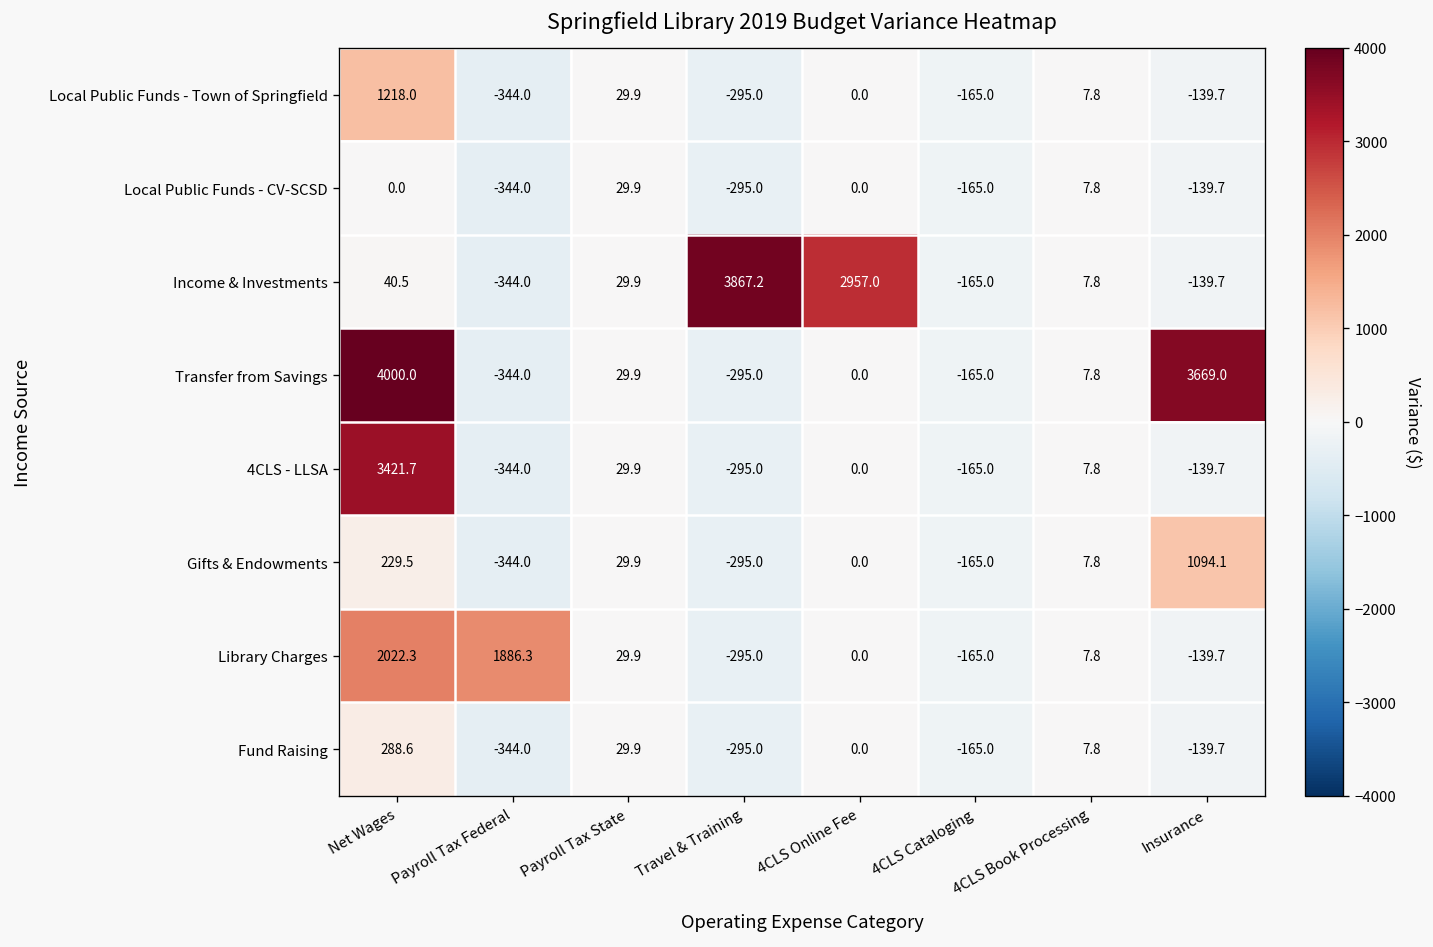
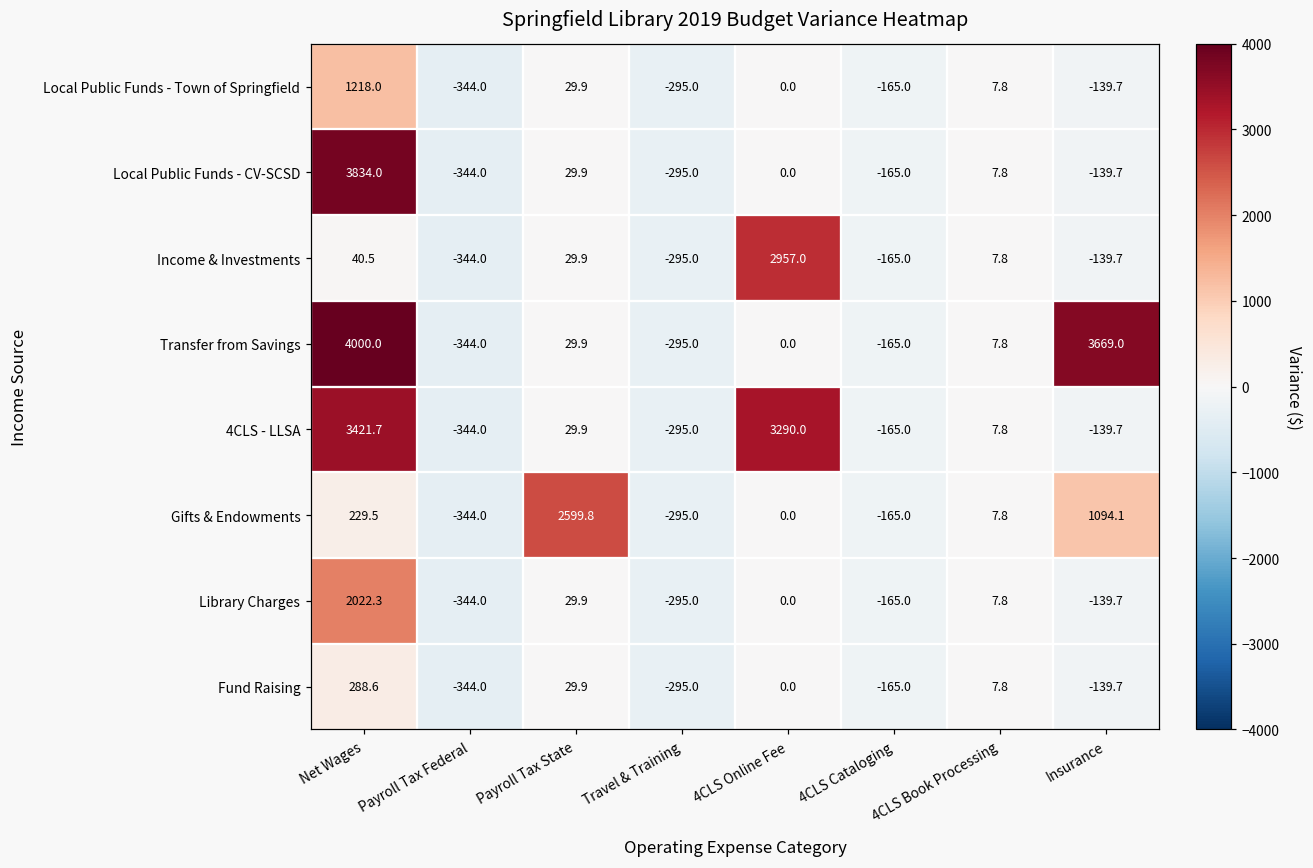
  {
    "Local Public Funds - Town of Springfield": {
      "Net Wages": 1218.0,
      "Payroll Tax Federal": -344.0,
      "Payroll Tax State": 29.9,
      "Travel & Training": -295.0,
      "4CLS Online Fee": 0.0,
      "4CLS Cataloging": -165.0,
      "4CLS Book Processing": 7.8,
      "Insurance": -139.7
    },
    "Local Public Funds - CV-SCSD": {
-     "Net Wages": 0.0,
+     "Net Wages": 3834.0,
      "Payroll Tax Federal": -344.0,
      "Payroll Tax State": 29.9,
      "Travel & Training": -295.0,
      "4CLS Online Fee": 0.0,
      "4CLS Cataloging": -165.0,
      "4CLS Book Processing": 7.8,
      "Insurance": -139.7
    },
    "Income & Investments": {
      "Net Wages": 40.5,
      "Payroll Tax Federal": -344.0,
      "Payroll Tax State": 29.9,
-     "Travel & Training": 3867.2,
+     "Travel & Training": -295.0,
      "4CLS Online Fee": 2957.0,
      "4CLS Cataloging": -165.0,
      "4CLS Book Processing": 7.8,
      "Insurance": -139.7
    },
    "Transfer from Savings": {
      "Net Wages": 4000.0,
      "Payroll Tax Federal": -344.0,
      "Payroll Tax State": 29.9,
      "Travel & Training": -295.0,
      "4CLS Online Fee": 0.0,
      "4CLS Cataloging": -165.0,
      "4CLS Book Processing": 7.8,
      "Insurance": 3669.0
    },
    "4CLS - LLSA": {
      "Net Wages": 3421.7,
      "Payroll Tax Federal": -344.0,
      "Payroll Tax State": 29.9,
      "Travel & Training": -295.0,
-     "4CLS Online Fee": 0.0,
+     "4CLS Online Fee": 3290.0,
      "4CLS Cataloging": -165.0,
      "4CLS Book Processing": 7.8,
      "Insurance": -139.7
    },
    "Gifts & Endowments": {
      "Net Wages": 229.5,
      "Payroll Tax Federal": -344.0,
-     "Payroll Tax State": 29.9,
+     "Payroll Tax State": 2599.8,
      "Travel & Training": -295.0,
      "4CLS Online Fee": 0.0,
      "4CLS Cataloging": -165.0,
      "4CLS Book Processing": 7.8,
      "Insurance": 1094.1
    },
    "Library Charges": {
      "Net Wages": 2022.3,
-     "Payroll Tax Federal": 1886.3,
+     "Payroll Tax Federal": -344.0,
      "Payroll Tax State": 29.9,
      "Travel & Training": -295.0,
      "4CLS Online Fee": 0.0,
      "4CLS Cataloging": -165.0,
      "4CLS Book Processing": 7.8,
      "Insurance": -139.7
    },
    "Fund Raising": {
      "Net Wages": 288.6,
      "Payroll Tax Federal": -344.0,
      "Payroll Tax State": 29.9,
      "Travel & Training": -295.0,
      "4CLS Online Fee": 0.0,
      "4CLS Cataloging": -165.0,
      "4CLS Book Processing": 7.8,
      "Insurance": -139.7
    }
  }
